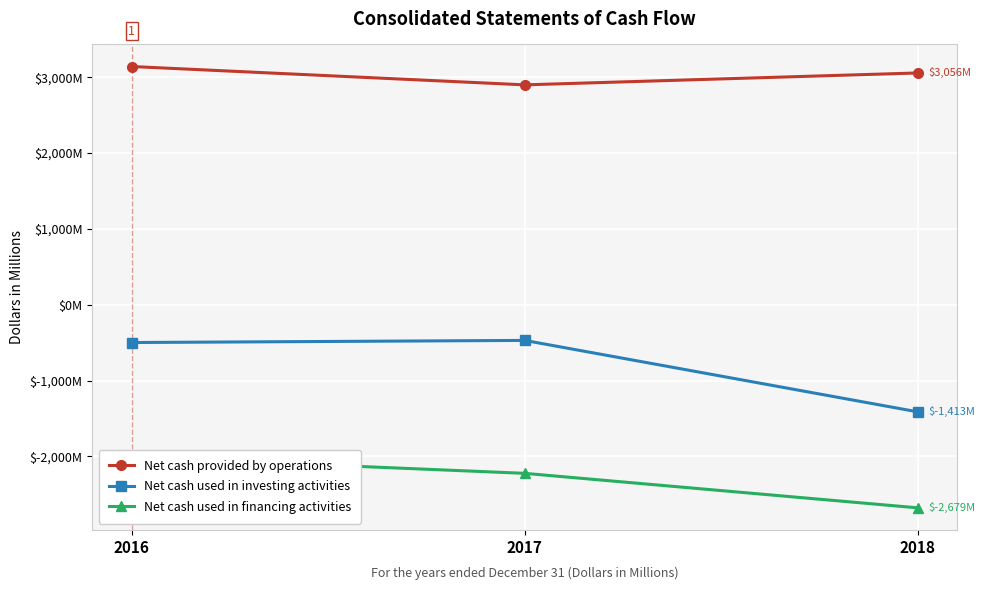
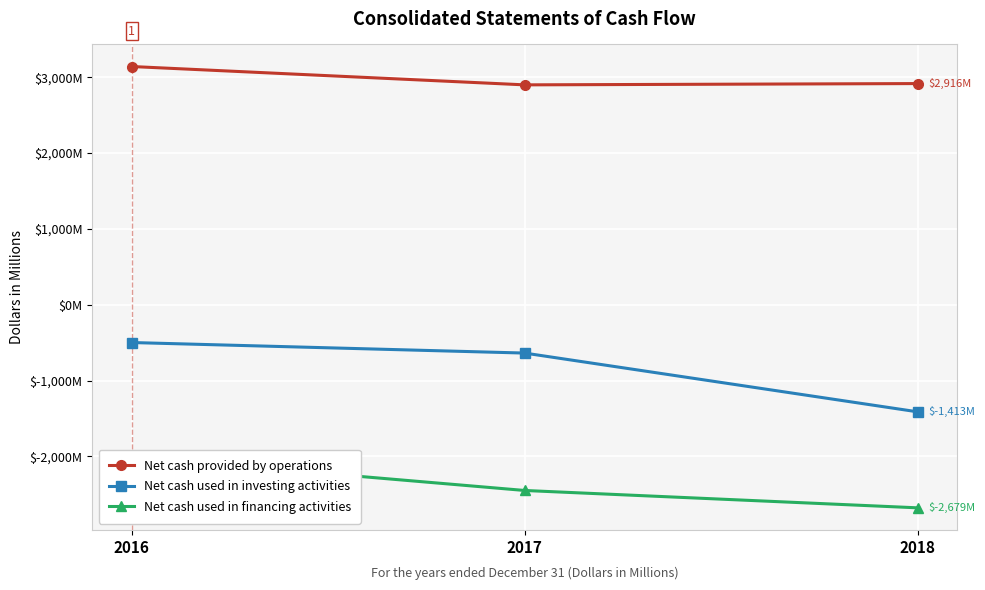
  {
    "Net cash provided by operations": {
-     "2018": "$3,056M"
+     "2018": "$2,916M"
    },
    "Net cash used in investing activities": {
      "2016": "$-500,000,000",
-     "2017": "$-500,000,000"
+     "2017": "$-600,000,000"
    },
    "Net cash used in financing activities": {
-     "2017": "$-2,200,000,000"
+     "2017": "$-2,500,000,000"
    }
  }
